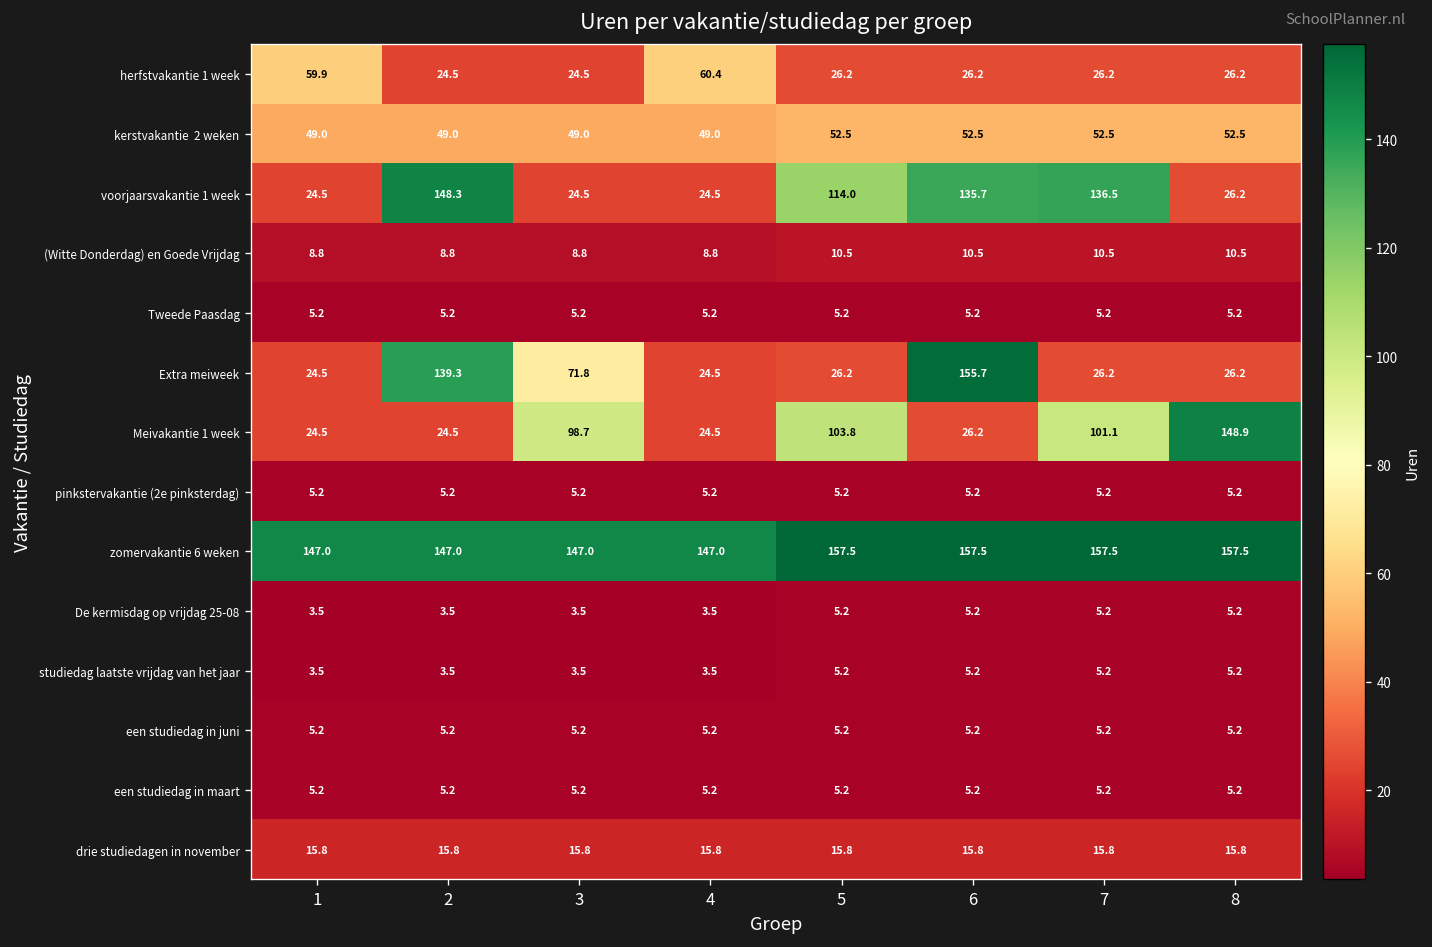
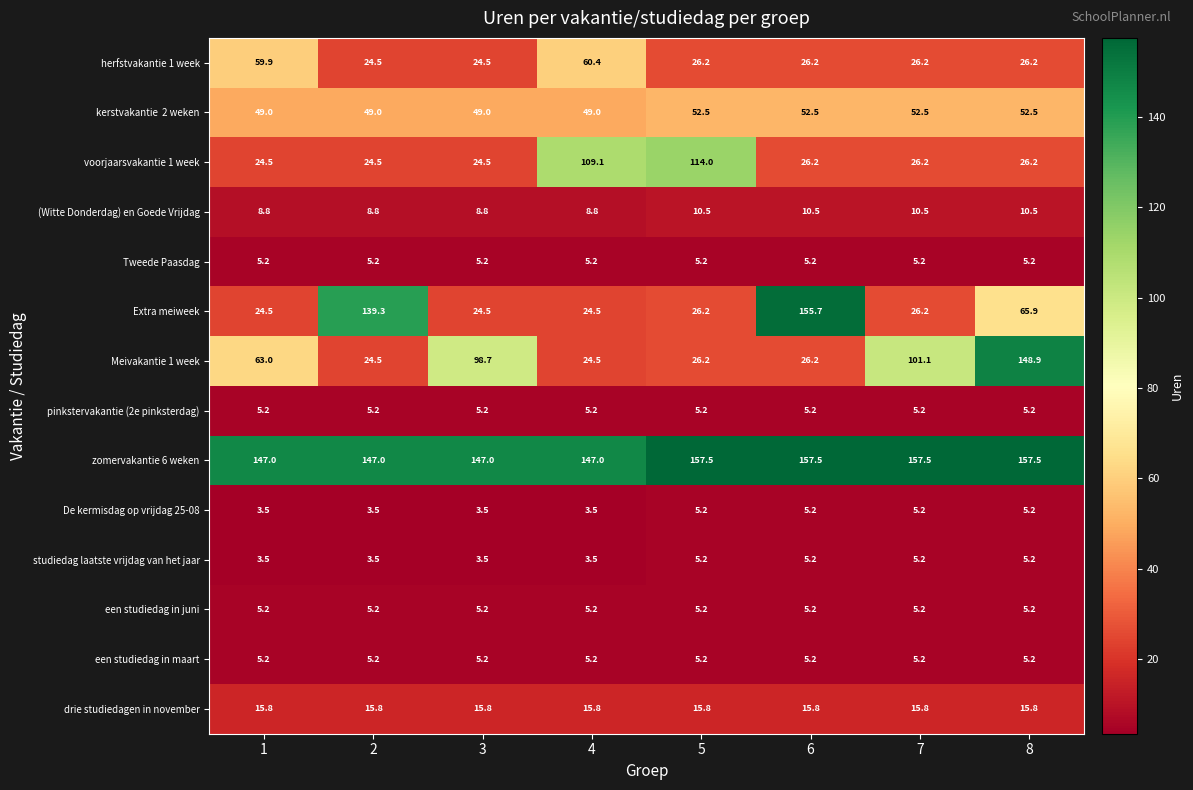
  {
    "herfstvakantie 1 week": {
      "1": 59.9,
      "2": 24.5,
      "3": 24.5,
      "4": 60.4,
      "5": 26.2,
      "6": 26.2,
      "7": 26.2,
      "8": 26.2
    },
    "kerstvakantie 2 weken": {
      "1": 49.0,
      "2": 49.0,
      "3": 49.0,
      "4": 49.0,
      "5": 52.5,
      "6": 52.5,
      "7": 52.5,
      "8": 52.5
    },
    "voorjaarsvakantie 1 week": {
      "1": 24.5,
-     "2": 148.3,
+     "2": 24.5,
      "3": 24.5,
-     "4": 24.5,
+     "4": 109.1,
      "5": 114.0,
-     "6": 135.7,
-     "7": 136.5,
+     "6": 26.2,
+     "7": 26.2,
      "8": 26.2
    },
    "(Witte Donderdag) en Goede Vrijdag": {
      "1": 8.8,
      "2": 8.8,
      "3": 8.8,
      "4": 8.8,
      "5": 10.5,
      "6": 10.5,
      "7": 10.5,
      "8": 10.5
    },
    "Tweede Paasdag": {
      "1": 5.2,
      "2": 5.2,
      "3": 5.2,
      "4": 5.2,
      "5": 5.2,
      "6": 5.2,
      "7": 5.2,
      "8": 5.2
    },
    "Extra meiweek": {
      "1": 24.5,
      "2": 139.3,
-     "3": 71.8,
+     "3": 24.5,
      "4": 24.5,
      "5": 26.2,
      "6": 155.7,
      "7": 26.2,
-     "8": 26.2
+     "8": 65.9
    },
    "Meivakantie 1 week": {
-     "1": 24.5,
+     "1": 63.0,
      "2": 24.5,
      "3": 98.7,
      "4": 24.5,
-     "5": 103.8,
+     "5": 26.2,
      "6": 26.2,
      "7": 101.1,
      "8": 148.9
    },
    "pinkstervakantie (2e pinksterdag)": {
      "1": 5.2,
      "2": 5.2,
      "3": 5.2,
      "4": 5.2,
      "5": 5.2,
      "6": 5.2,
      "7": 5.2,
      "8": 5.2
    },
    "zomervakantie 6 weken": {
      "1": 147.0,
      "2": 147.0,
      "3": 147.0,
      "4": 147.0,
      "5": 157.5,
      "6": 157.5,
      "7": 157.5,
      "8": 157.5
    },
    "De kermisdag op vrijdag 25-08": {
      "1": 3.5,
      "2": 3.5,
      "3": 3.5,
      "4": 3.5,
      "5": 5.2,
      "6": 5.2,
      "7": 5.2,
      "8": 5.2
    },
    "studiedag laatste vrijdag van het jaar": {
      "1": 3.5,
      "2": 3.5,
      "3": 3.5,
      "4": 3.5,
      "5": 5.2,
      "6": 5.2,
      "7": 5.2,
      "8": 5.2
    },
    "een studiedag in juni": {
      "1": 5.2,
      "2": 5.2,
      "3": 5.2,
      "4": 5.2,
      "5": 5.2,
      "6": 5.2,
      "7": 5.2,
      "8": 5.2
    },
    "een studiedag in maart": {
      "1": 5.2,
      "2": 5.2,
      "3": 5.2,
      "4": 5.2,
      "5": 5.2,
      "6": 5.2,
      "7": 5.2,
      "8": 5.2
    },
    "drie studiedagen in november": {
      "1": 15.8,
      "2": 15.8,
      "3": 15.8,
      "4": 15.8,
      "5": 15.8,
      "6": 15.8,
      "7": 15.8,
      "8": 15.8
    }
  }
